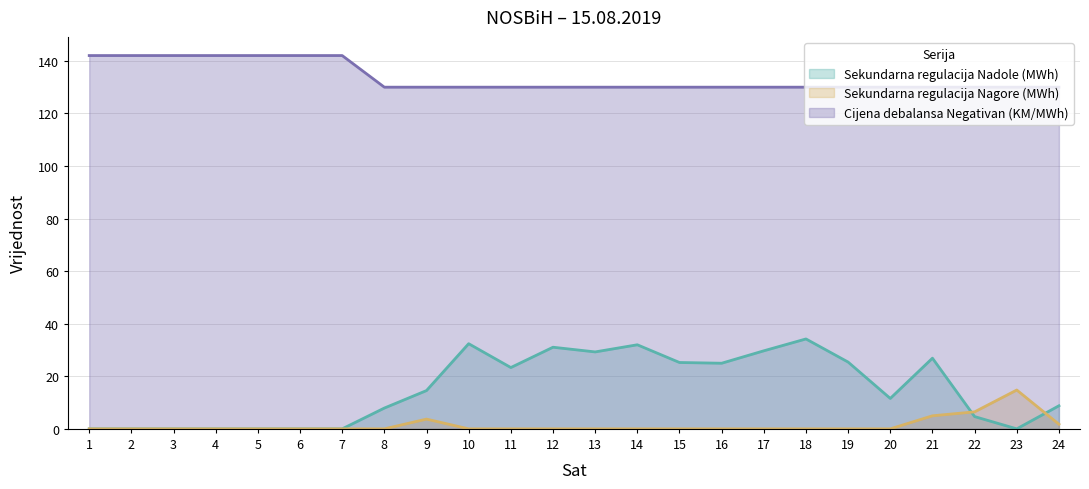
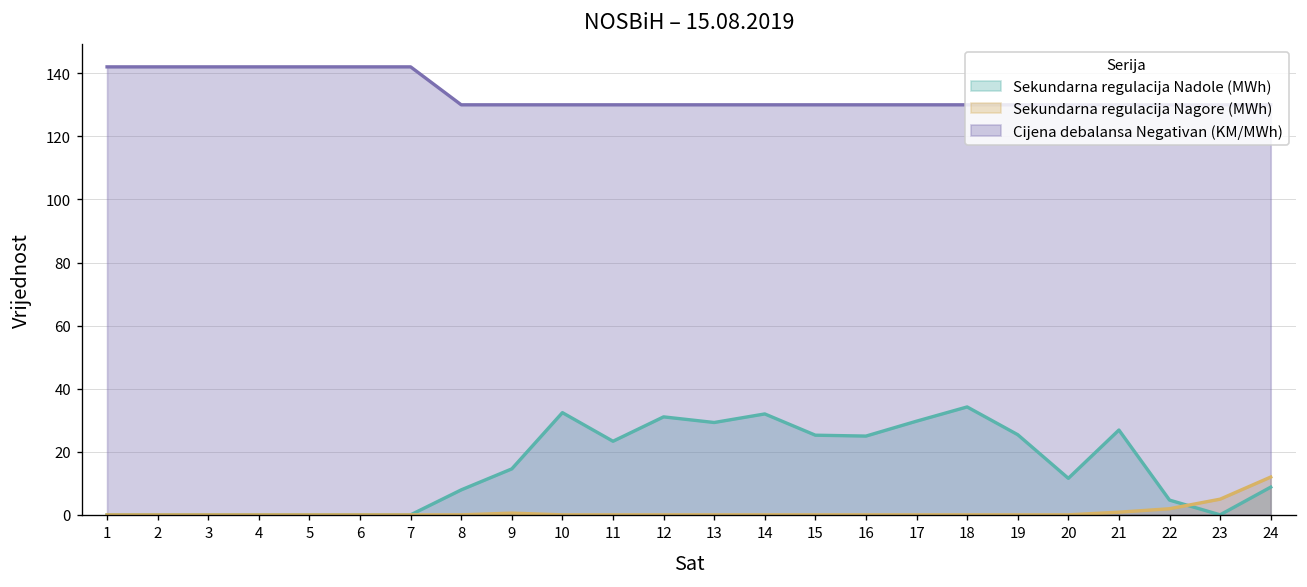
  {
    "Sekundarna regulacija Nagore (MWh)": {
      "8": 0,
-     "9": 4,
+     "9": 1,
      "10": 0,
      "11": 0,
      "12": 0,
      "13": 0,
      "14": 0,
      "15": 0,
      "16": 0,
      "17": 0,
      "18": 0,
      "19": 0,
      "20": 0,
-     "21": 5,
-     "22": 6,
-     "23": 15,
-     "24": 2
+     "21": 1,
+     "22": 2,
+     "23": 5,
+     "24": 12
    }
  }
